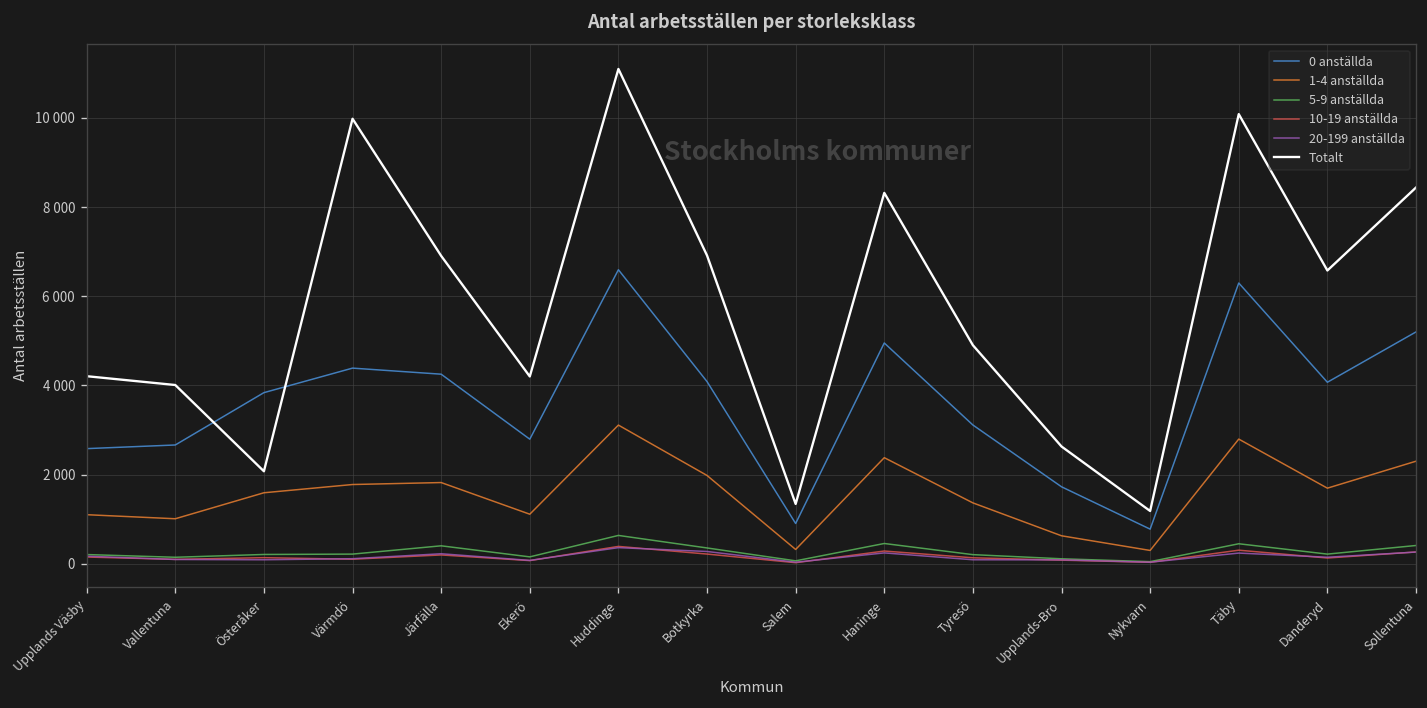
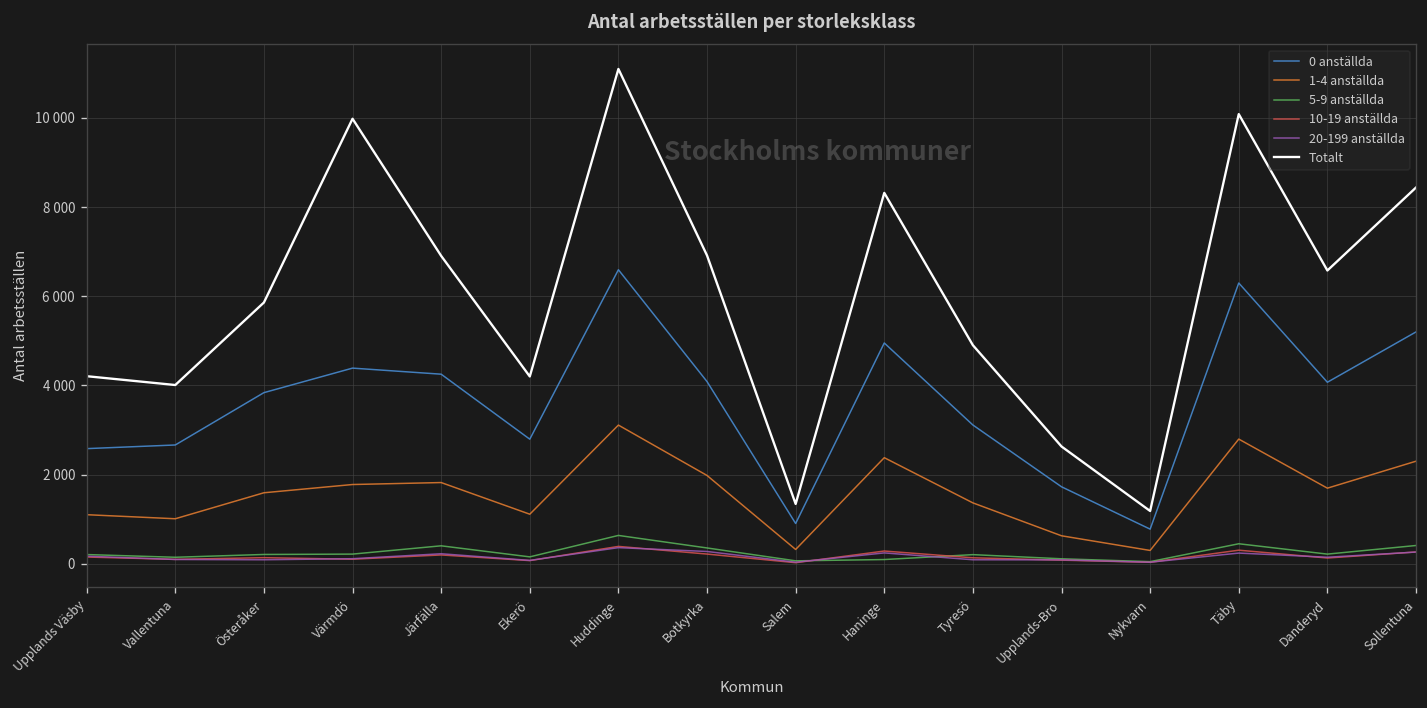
  {
    "0 anställda": {
      "Upplands Väsby": 2600,
      "Vallentuna": 2700,
      "Österåker": 3800,
      "Värmdö": 4400,
      "Järfälla": 4300,
      "Ekerö": 2800,
      "Huddinge": 6600,
      "Botkyrka": 4100,
      "Salem": 900,
      "Haninge": 5000,
      "Tyresö": 3100,
      "Upplands-Bro": 1700,
      "Nykvarn": 800,
      "Täby": 6300,
      "Danderyd": 4100,
      "Sollentuna": 5200
    },
    "5-9 anställda": {
      "Österåker": 200,
      "Värmdö": 200,
      "Järfälla": 400,
      "Ekerö": 200,
      "Huddinge": 600,
      "Botkyrka": 400,
-     "Haninge": 500,
+     "Haninge": 100,
      "Tyresö": 200,
      "Täby": 400,
      "Danderyd": 200,
      "Sollentuna": 400
    },
    "Totalt": {
      "Upplands Väsby": 4200,
      "Vallentuna": 4000,
-     "Österåker": 2100,
+     "Österåker": 5900,
      "Värmdö": 10000,
      "Järfälla": 6900,
      "Ekerö": 4200,
      "Huddinge": 11100,
      "Botkyrka": 6900,
      "Salem": 1300,
      "Haninge": 8300,
      "Tyresö": 4900,
      "Upplands-Bro": 2600,
      "Nykvarn": 1200,
      "Täby": 10100,
      "Danderyd": 6600,
      "Sollentuna": 8400
    }
  }
